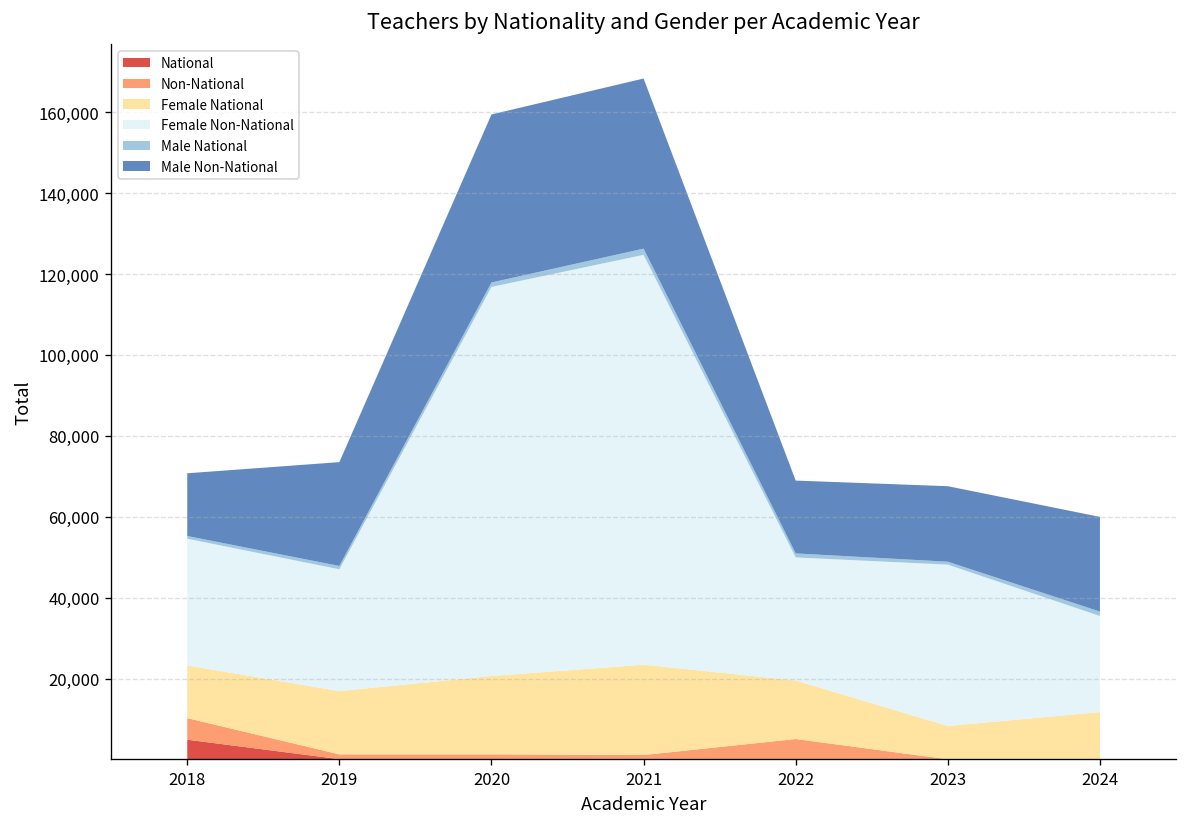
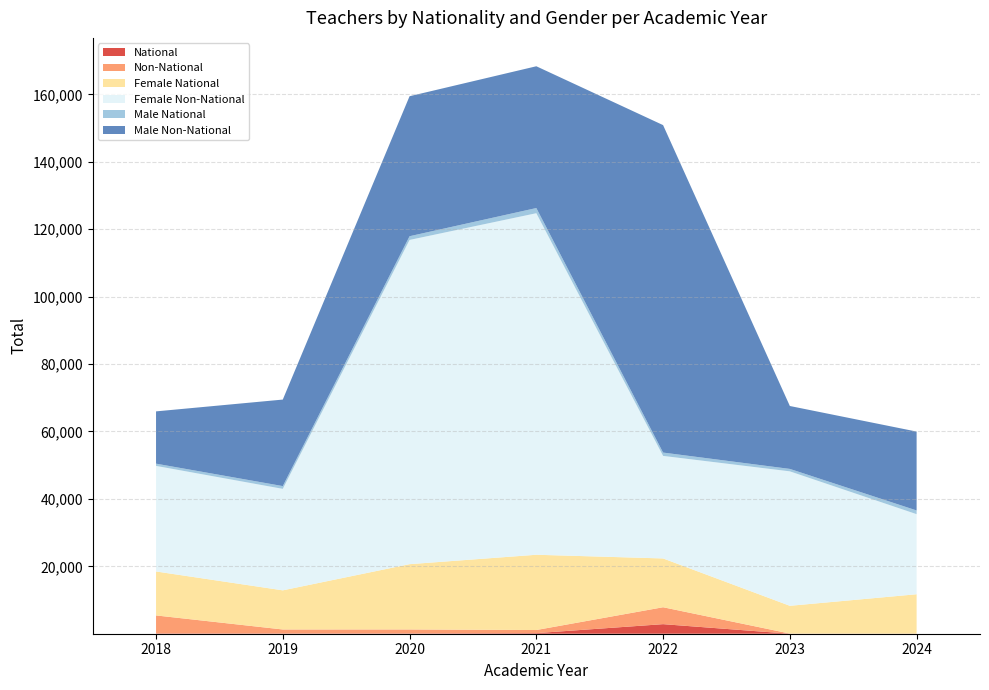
  {
    "National": {
-     "2018": "5,000",
-     "2022": "0"
+     "2018": "0",
+     "2022": "3,000"
    },
    "Non-National": {
      "2018": "5,000",
      "2019": "1,000",
      "2020": "1,000",
      "2021": "1,000",
      "2022": "5,000"
    },
    "Female National": {
      "2018": "13,000",
-     "2019": "16,000",
+     "2019": "12,000",
      "2020": "19,000",
      "2021": "22,000",
      "2022": "14,000",
      "2023": "8,000",
      "2024": "12,000"
    },
    "Female Non-National": {
      "2019": "30,000",
      "2020": "96,000",
      "2021": "101,000",
      "2022": "30,000",
      "2024": "24,000"
    },
    "Male National": {
      "2019": "1,000",
      "2020": "1,000",
      "2021": "2,000",
      "2022": "1,000",
      "2024": "1,000"
    },
    "Male Non-National": {
      "2018": "16,000",
      "2019": "26,000",
      "2020": "42,000",
      "2021": "42,000",
-     "2022": "18,000",
+     "2022": "97,000",
      "2023": "19,000",
      "2024": "23,000"
    }
  }
